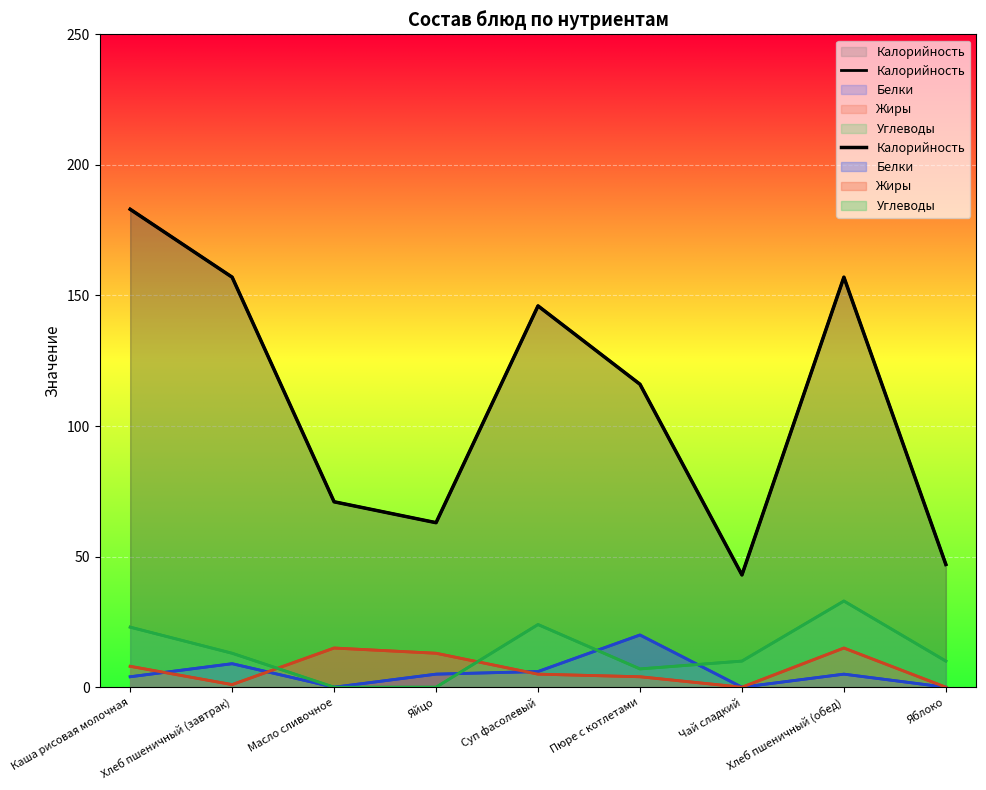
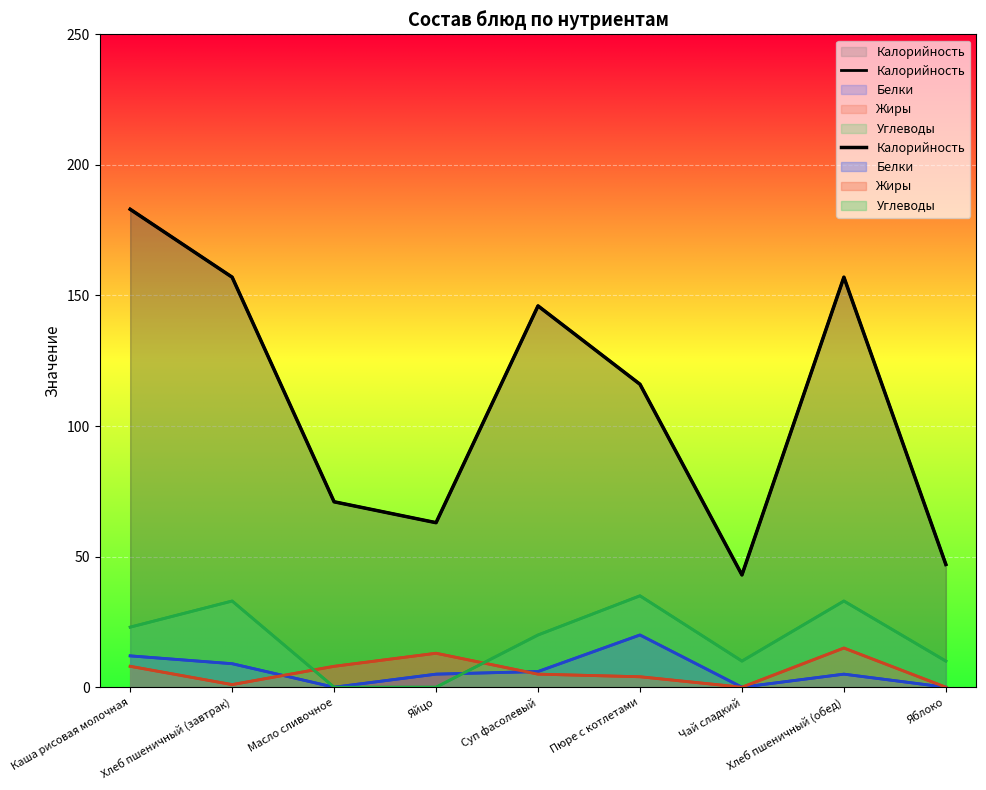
  {
    "Белки": {
-     "Каша рисовая молочная": 4,
+     "Каша рисовая молочная": 12,
      "Хлеб пшеничный (завтрак)": 9,
      "Яйцо": 5,
      "Суп фасолевый": 6,
      "Пюре с котлетами": 20,
      "Хлеб пшеничный (обед)": 5
    },
    "Жиры": {
      "Каша рисовая молочная": 8,
      "Хлеб пшеничный (завтрак)": 1,
-     "Масло сливочное": 15,
+     "Масло сливочное": 8,
      "Яйцо": 13,
      "Суп фасолевый": 5,
      "Пюре с котлетами": 4,
      "Хлеб пшеничный (обед)": 15
    },
    "Углеводы": {
      "Каша рисовая молочная": 23,
-     "Хлеб пшеничный (завтрак)": 13,
+     "Хлеб пшеничный (завтрак)": 33,
      "Яйцо": 0,
-     "Суп фасолевый": 24,
-     "Пюре с котлетами": 7,
+     "Суп фасолевый": 20,
+     "Пюре с котлетами": 35,
      "Чай сладкий": 10,
      "Хлеб пшеничный (обед)": 33,
      "Яблоко": 10
    }
  }
